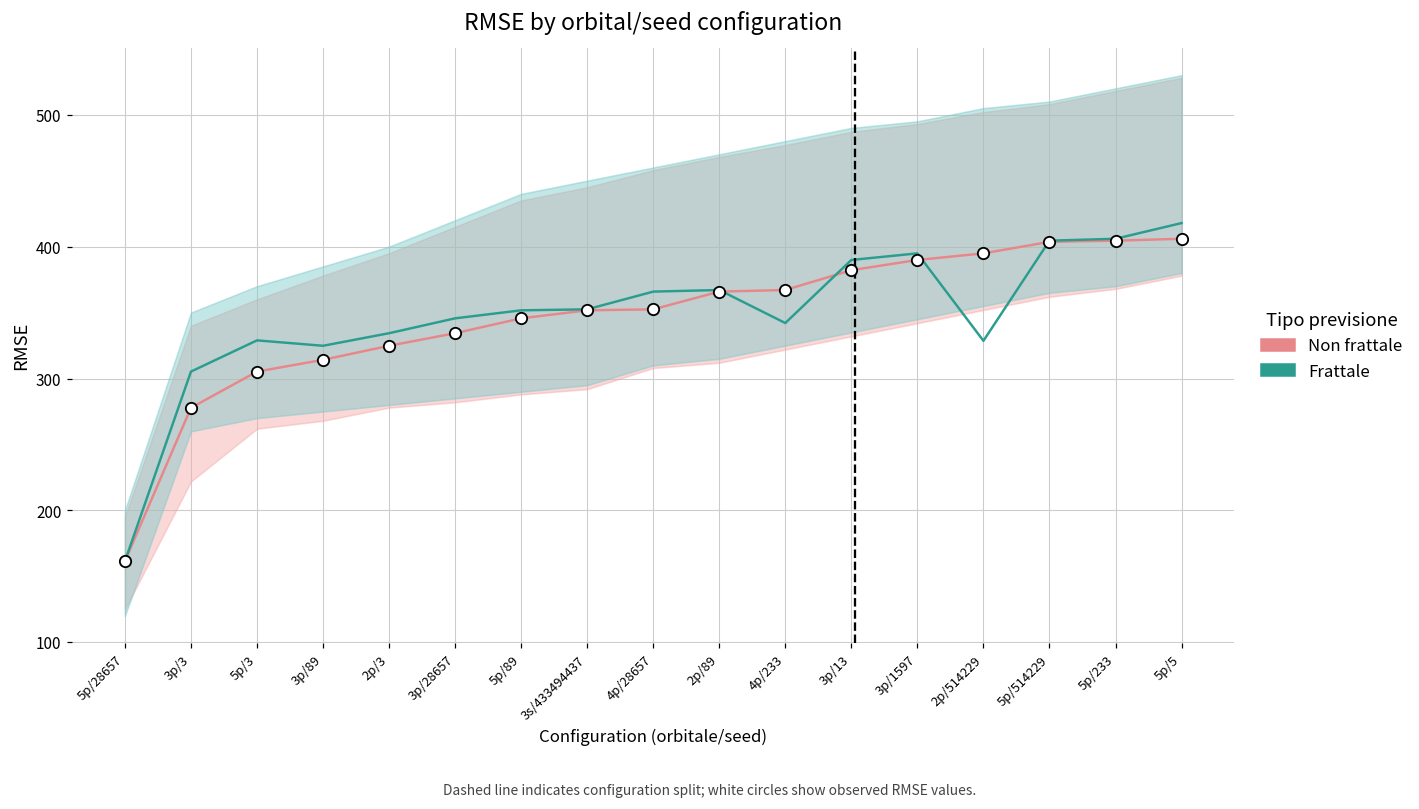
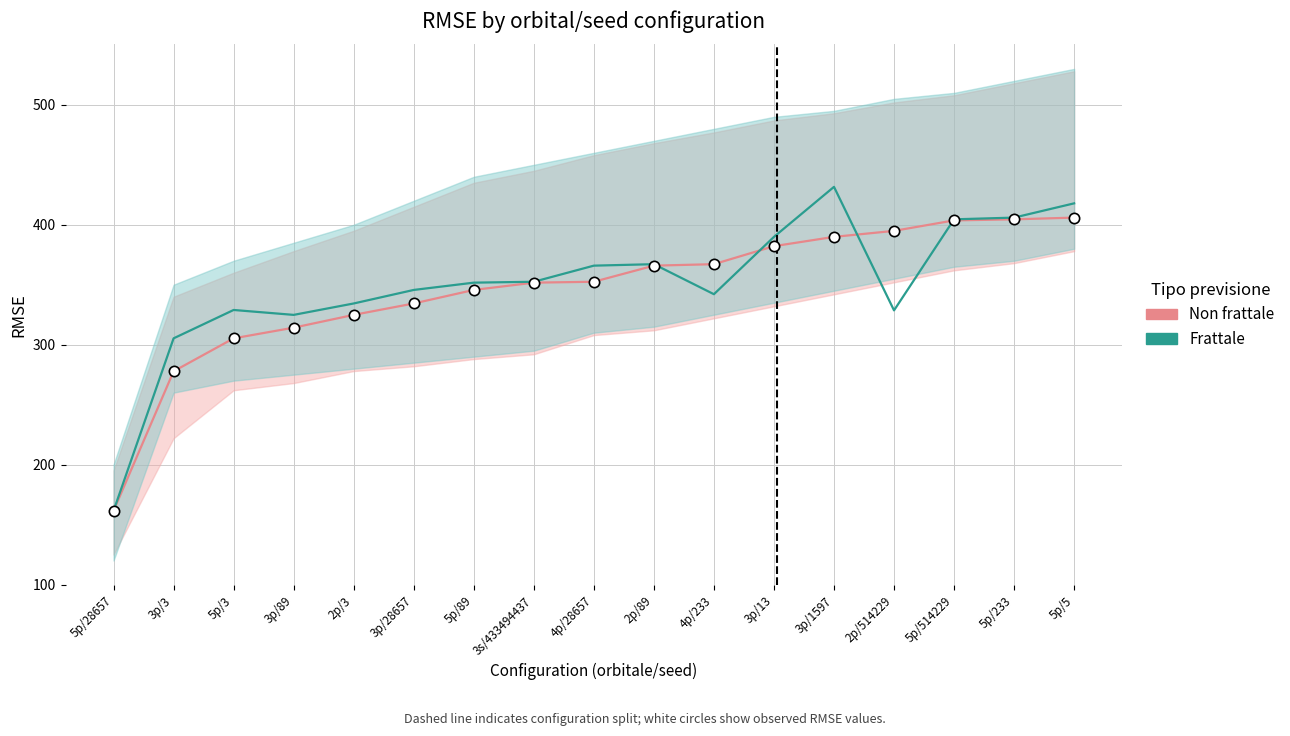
  {
    "Frattale": {
      "3p/3": 305,
      "5p/3": 329,
      "3p/89": 325,
      "2p/3": 334,
      "3p/28657": 346,
      "5p/89": 352,
      "4p/28657": 366,
      "4p/233": 342,
      "3p/13": 390,
-     "3p/1597": 395,
+     "3p/1597": 432,
      "2p/514229": 329,
      "5p/5": 418
    }
  }
